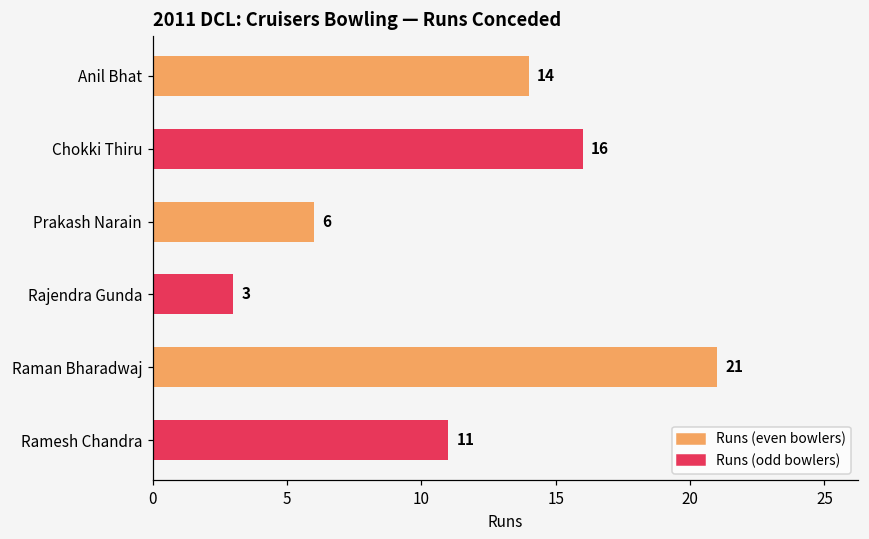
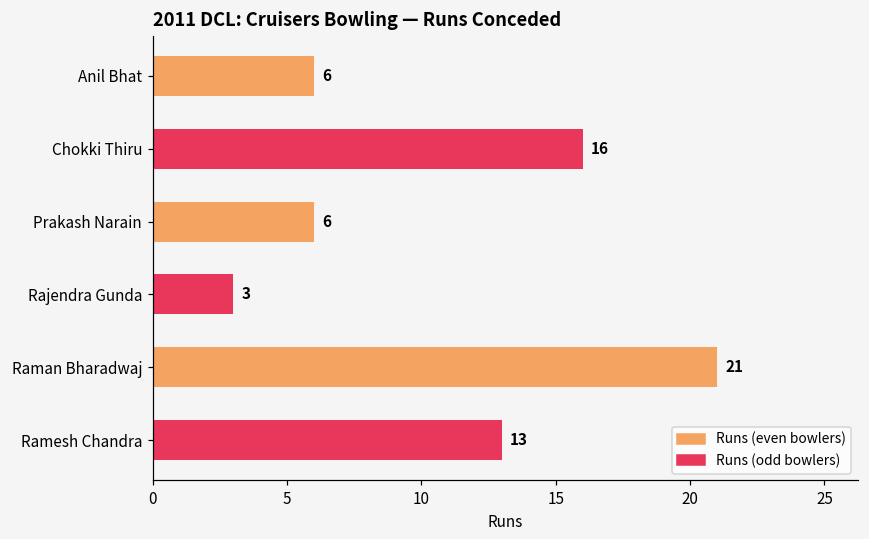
  {
-   "Anil Bhat": 14,
+   "Anil Bhat": 6,
    "Chokki Thiru": 16,
    "Prakash Narain": 6,
    "Rajendra Gunda": 3,
    "Raman Bharadwaj": 21,
-   "Ramesh Chandra": 11
+   "Ramesh Chandra": 13
  }
